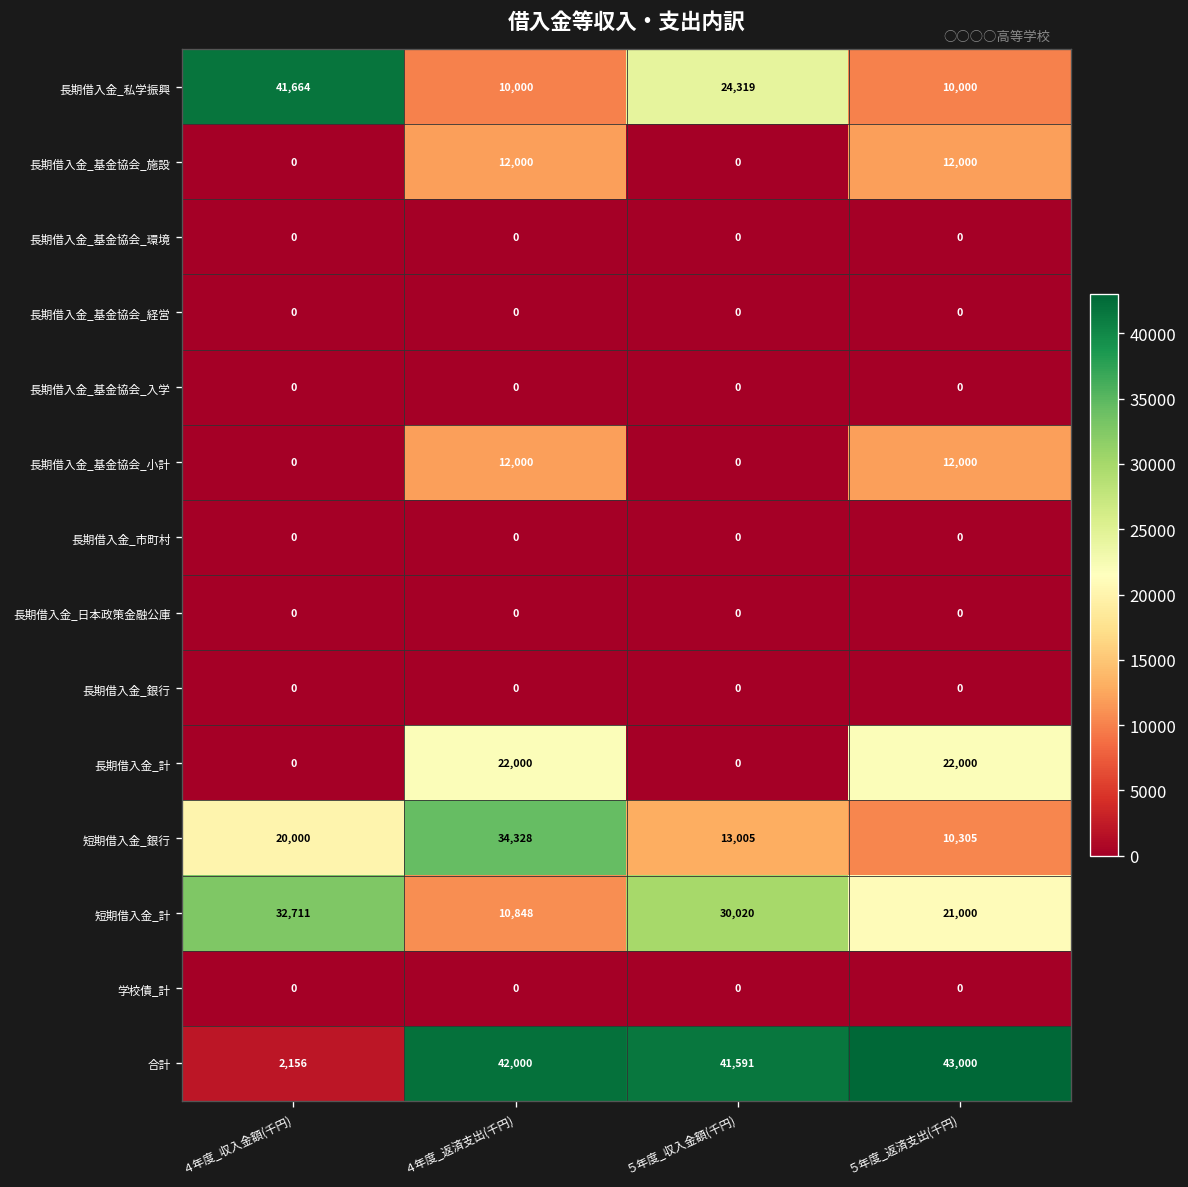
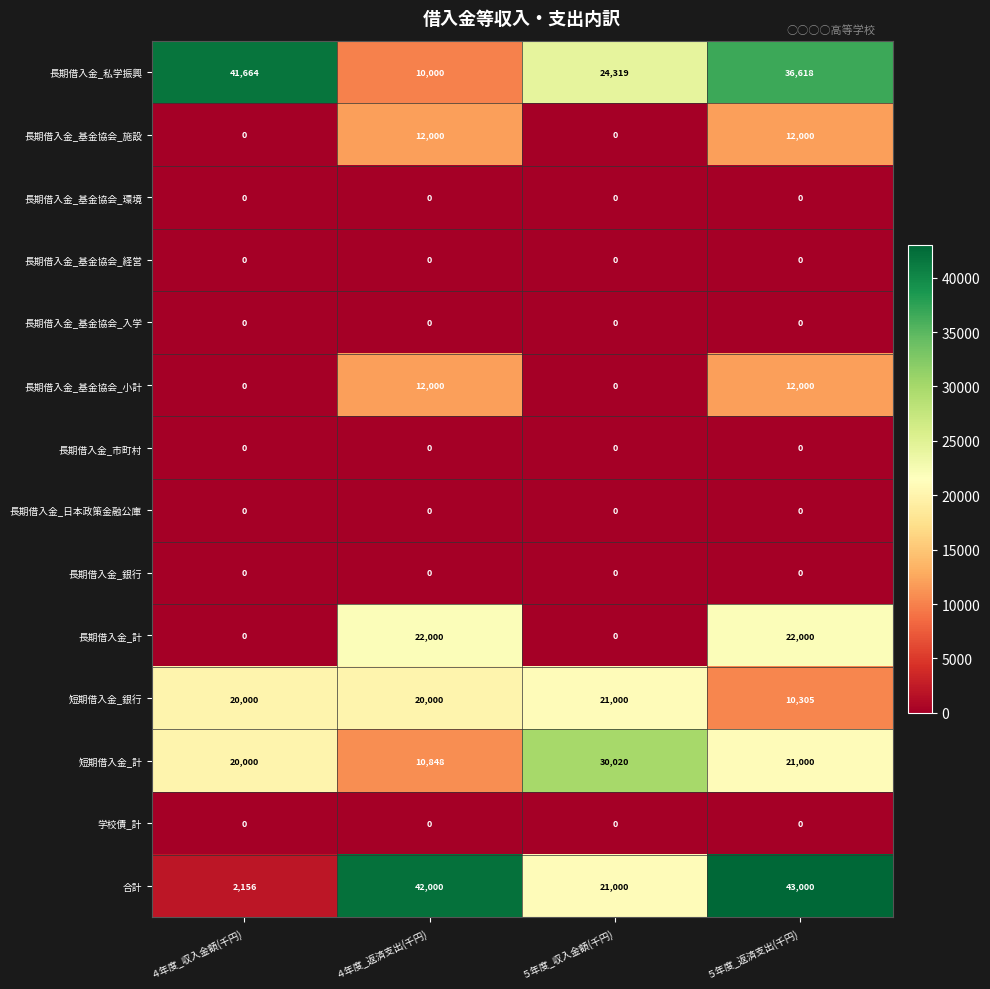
  {
    "長期借入金_私学振興": {
      "４年度_収入金額(千円)": "41,664",
      "４年度_返済支出(千円)": "10,000",
      "５年度_収入金額(千円)": "24,319",
-     "５年度_返済支出(千円)": "10,000"
+     "５年度_返済支出(千円)": "36,618"
    },
    "長期借入金_基金協会_施設": {
      "４年度_収入金額(千円)": "0",
      "４年度_返済支出(千円)": "12,000",
      "５年度_収入金額(千円)": "0",
      "５年度_返済支出(千円)": "12,000"
    },
    "長期借入金_基金協会_環境": {
      "４年度_収入金額(千円)": "0",
      "４年度_返済支出(千円)": "0",
      "５年度_収入金額(千円)": "0",
      "５年度_返済支出(千円)": "0"
    },
    "長期借入金_基金協会_経営": {
      "４年度_収入金額(千円)": "0",
      "４年度_返済支出(千円)": "0",
      "５年度_収入金額(千円)": "0",
      "５年度_返済支出(千円)": "0"
    },
    "長期借入金_基金協会_入学": {
      "４年度_収入金額(千円)": "0",
      "４年度_返済支出(千円)": "0",
      "５年度_収入金額(千円)": "0",
      "５年度_返済支出(千円)": "0"
    },
    "長期借入金_基金協会_小計": {
      "４年度_収入金額(千円)": "0",
      "４年度_返済支出(千円)": "12,000",
      "５年度_収入金額(千円)": "0",
      "５年度_返済支出(千円)": "12,000"
    },
    "長期借入金_市町村": {
      "４年度_収入金額(千円)": "0",
      "４年度_返済支出(千円)": "0",
      "５年度_収入金額(千円)": "0",
      "５年度_返済支出(千円)": "0"
    },
    "長期借入金_日本政策金融公庫": {
      "４年度_収入金額(千円)": "0",
      "４年度_返済支出(千円)": "0",
      "５年度_収入金額(千円)": "0",
      "５年度_返済支出(千円)": "0"
    },
    "長期借入金_銀行": {
      "４年度_収入金額(千円)": "0",
      "４年度_返済支出(千円)": "0",
      "５年度_収入金額(千円)": "0",
      "５年度_返済支出(千円)": "0"
    },
    "長期借入金_計": {
      "４年度_収入金額(千円)": "0",
      "４年度_返済支出(千円)": "22,000",
      "５年度_収入金額(千円)": "0",
      "５年度_返済支出(千円)": "22,000"
    },
    "短期借入金_銀行": {
      "４年度_収入金額(千円)": "20,000",
-     "４年度_返済支出(千円)": "34,328",
-     "５年度_収入金額(千円)": "13,005",
+     "４年度_返済支出(千円)": "20,000",
+     "５年度_収入金額(千円)": "21,000",
      "５年度_返済支出(千円)": "10,305"
    },
    "短期借入金_計": {
-     "４年度_収入金額(千円)": "32,711",
+     "４年度_収入金額(千円)": "20,000",
      "４年度_返済支出(千円)": "10,848",
      "５年度_収入金額(千円)": "30,020",
      "５年度_返済支出(千円)": "21,000"
    },
    "学校債_計": {
      "４年度_収入金額(千円)": "0",
      "４年度_返済支出(千円)": "0",
      "５年度_収入金額(千円)": "0",
      "５年度_返済支出(千円)": "0"
    },
    "合計": {
      "４年度_収入金額(千円)": "2,156",
      "４年度_返済支出(千円)": "42,000",
-     "５年度_収入金額(千円)": "41,591",
+     "５年度_収入金額(千円)": "21,000",
      "５年度_返済支出(千円)": "43,000"
    }
  }
